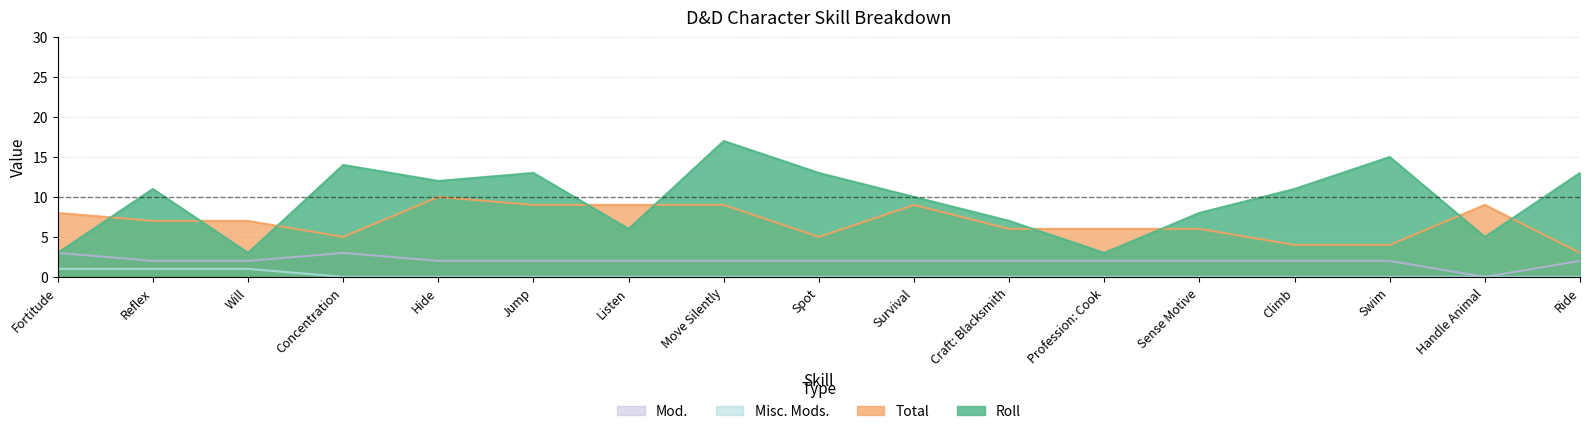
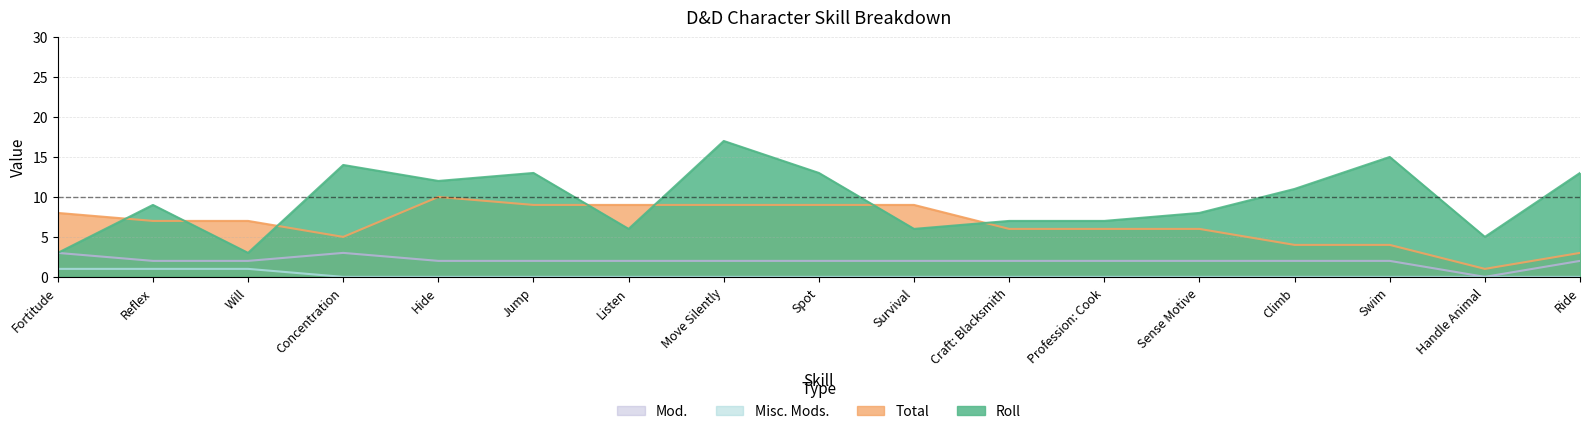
  {
    "Total": {
      "Fortitude": 8,
      "Reflex": 7,
      "Will": 7,
      "Concentration": 5,
      "Hide": 10,
      "Jump": 9,
      "Listen": 9,
      "Move Silently": 9,
-     "Spot": 5,
+     "Spot": 9,
      "Survival": 9,
      "Craft: Blacksmith": 6,
      "Profession: Cook": 6,
      "Sense Motive": 6,
      "Climb": 4,
      "Swim": 4,
-     "Handle Animal": 9,
+     "Handle Animal": 1,
      "Ride": 3
    },
    "Roll": {
-     "Reflex": 11,
+     "Reflex": 9,
      "Will": 3,
      "Concentration": 14,
      "Hide": 12,
      "Jump": 13,
      "Listen": 6,
      "Move Silently": 17,
      "Spot": 13,
-     "Survival": 10,
+     "Survival": 6,
      "Craft: Blacksmith": 7,
-     "Profession: Cook": 3,
+     "Profession: Cook": 7,
      "Sense Motive": 8,
      "Climb": 11,
      "Swim": 15,
      "Handle Animal": 5,
      "Ride": 13
    }
  }
